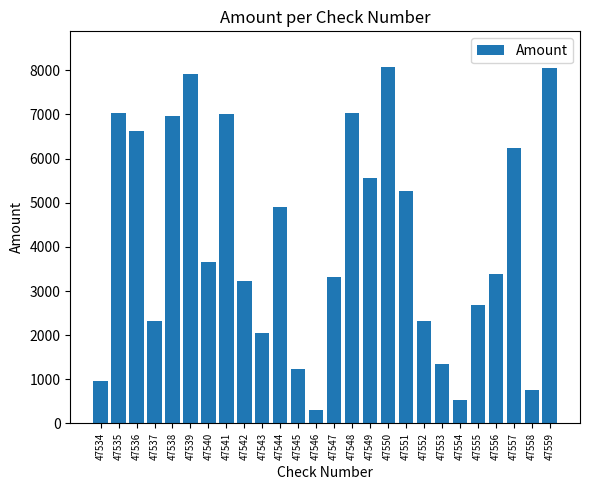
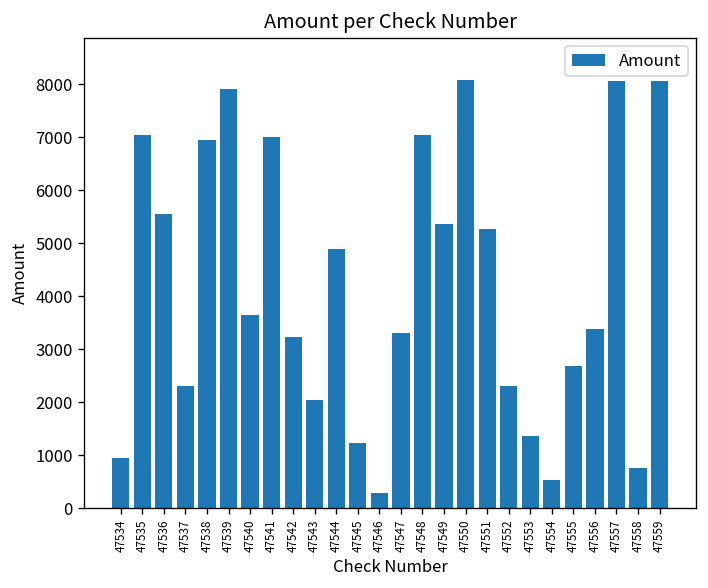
  {
    "47534": 1000,
    "47535": 7000,
-   "47536": 6600,
+   "47536": 5600,
    "47537": 2300,
    "47538": 7000,
    "47539": 7900,
    "47540": 3700,
    "47541": 7000,
    "47542": 3200,
    "47543": 2000,
    "47544": 4900,
    "47545": 1200,
    "47546": 300,
    "47547": 3300,
    "47548": 7000,
-   "47549": 5600,
+   "47549": 5400,
    "47550": 8100,
    "47551": 5300,
    "47552": 2300,
    "47553": 1400,
    "47554": 500,
    "47555": 2700,
    "47556": 3400,
-   "47557": 6200,
+   "47557": 8100,
    "47558": 800,
    "47559": 8100
  }
